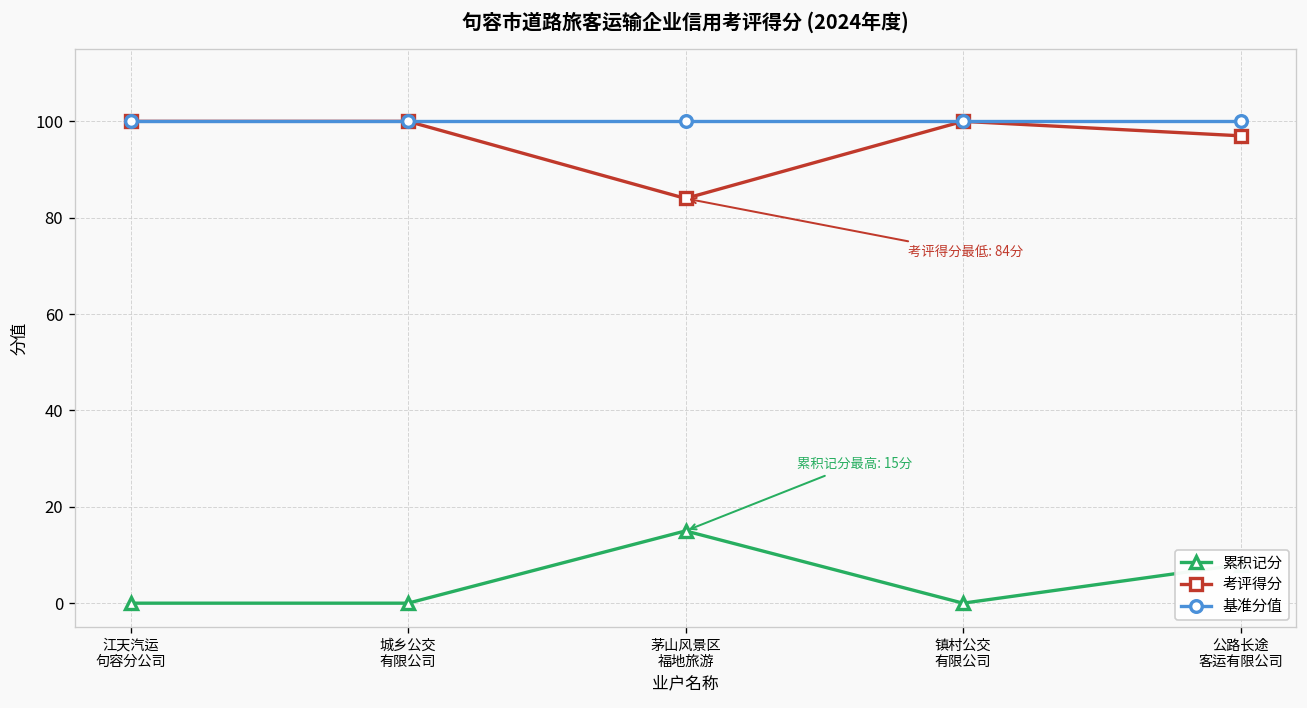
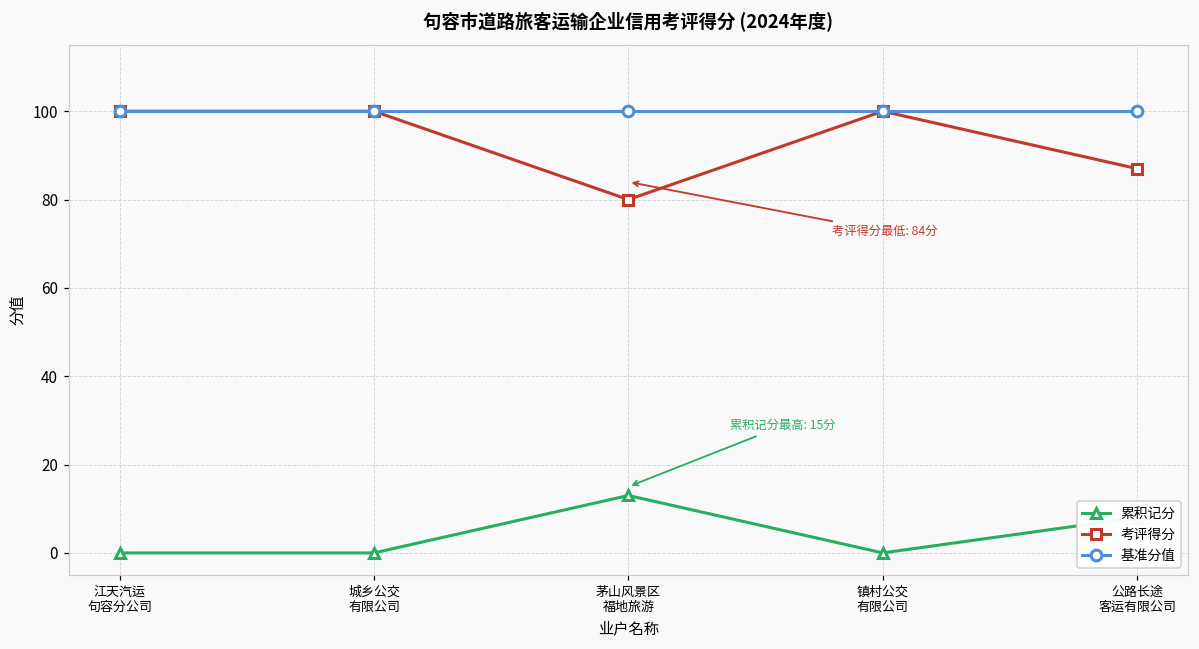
  {
    "累积记分": {
      "江天汽运 句容分公司": 0,
      "城乡公交 有限公司": 0,
-     "茅山风景区 福地旅游": 15,
+     "茅山风景区 福地旅游": 13,
      "镇村公交 有限公司": 0
    },
    "考评得分": {
-     "茅山风景区 福地旅游": 84,
-     "公路长途 客运有限公司": 97
+     "茅山风景区 福地旅游": 80,
+     "公路长途 客运有限公司": 87
    },
    "基准分值": {
      "茅山风景区 福地旅游": 100,
      "公路长途 客运有限公司": 100
    }
  }
